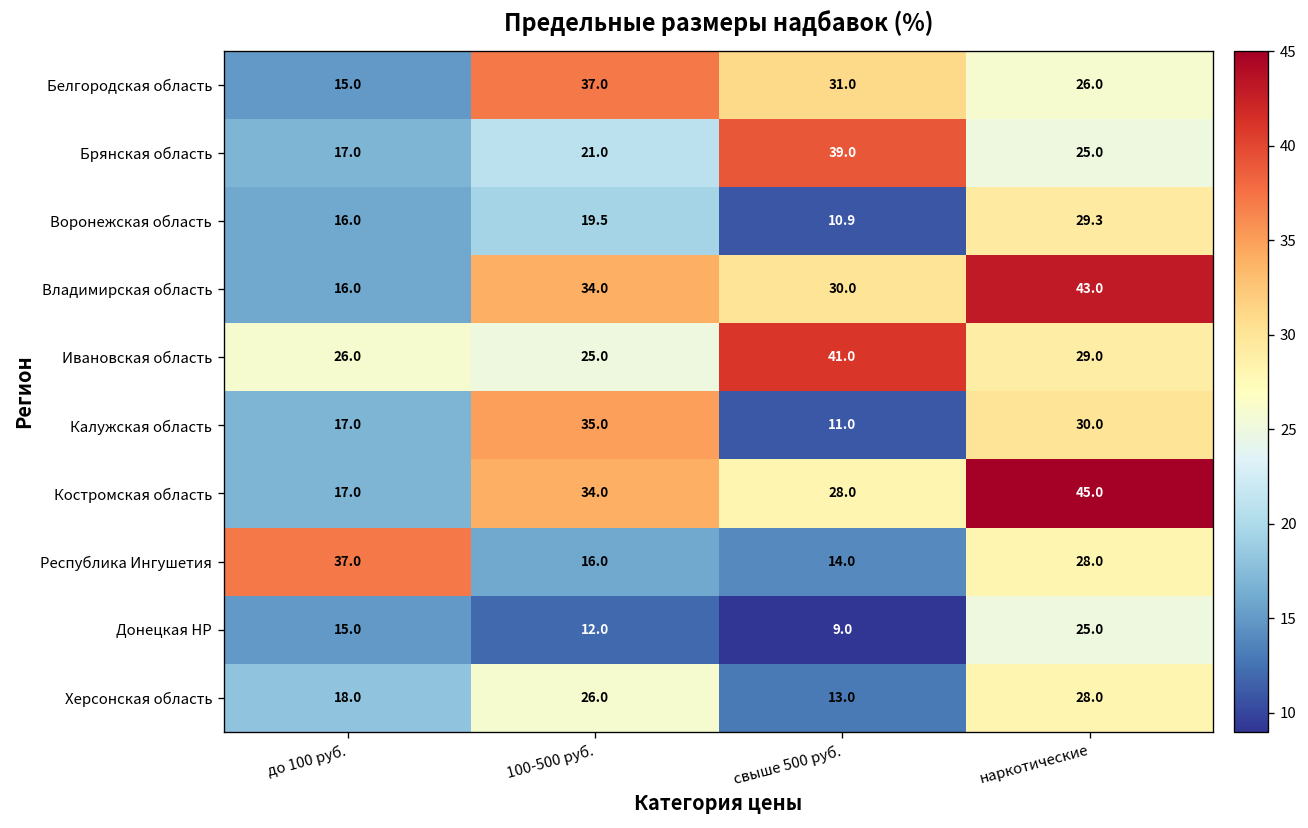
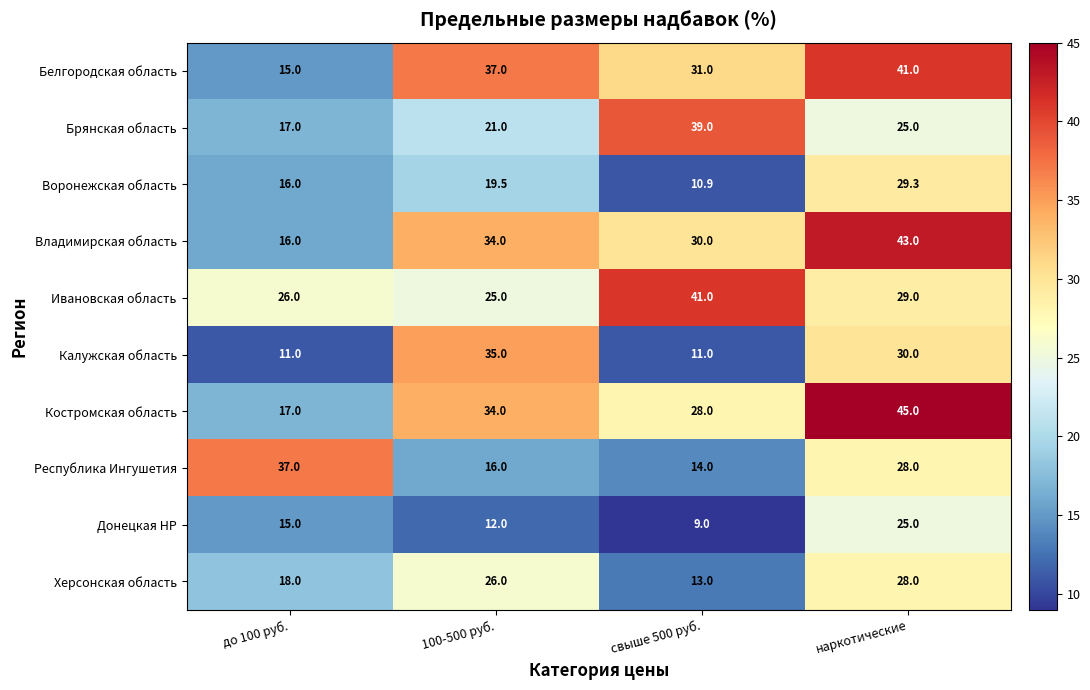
  {
    "Белгородская область": {
      "до 100 руб.": 15.0,
      "100-500 руб.": 37.0,
      "свыше 500 руб.": 31.0,
-     "наркотические": 26.0
+     "наркотические": 41.0
    },
    "Брянская область": {
      "до 100 руб.": 17.0,
      "100-500 руб.": 21.0,
      "свыше 500 руб.": 39.0,
      "наркотические": 25.0
    },
    "Воронежская область": {
      "до 100 руб.": 16.0,
      "100-500 руб.": 19.5,
      "свыше 500 руб.": 10.9,
      "наркотические": 29.3
    },
    "Владимирская область": {
      "до 100 руб.": 16.0,
      "100-500 руб.": 34.0,
      "свыше 500 руб.": 30.0,
      "наркотические": 43.0
    },
    "Ивановская область": {
      "до 100 руб.": 26.0,
      "100-500 руб.": 25.0,
      "свыше 500 руб.": 41.0,
      "наркотические": 29.0
    },
    "Калужская область": {
-     "до 100 руб.": 17.0,
+     "до 100 руб.": 11.0,
      "100-500 руб.": 35.0,
      "свыше 500 руб.": 11.0,
      "наркотические": 30.0
    },
    "Костромская область": {
      "до 100 руб.": 17.0,
      "100-500 руб.": 34.0,
      "свыше 500 руб.": 28.0,
      "наркотические": 45.0
    },
    "Республика Ингушетия": {
      "до 100 руб.": 37.0,
      "100-500 руб.": 16.0,
      "свыше 500 руб.": 14.0,
      "наркотические": 28.0
    },
    "Донецкая НР": {
      "до 100 руб.": 15.0,
      "100-500 руб.": 12.0,
      "свыше 500 руб.": 9.0,
      "наркотические": 25.0
    },
    "Херсонская область": {
      "до 100 руб.": 18.0,
      "100-500 руб.": 26.0,
      "свыше 500 руб.": 13.0,
      "наркотические": 28.0
    }
  }
